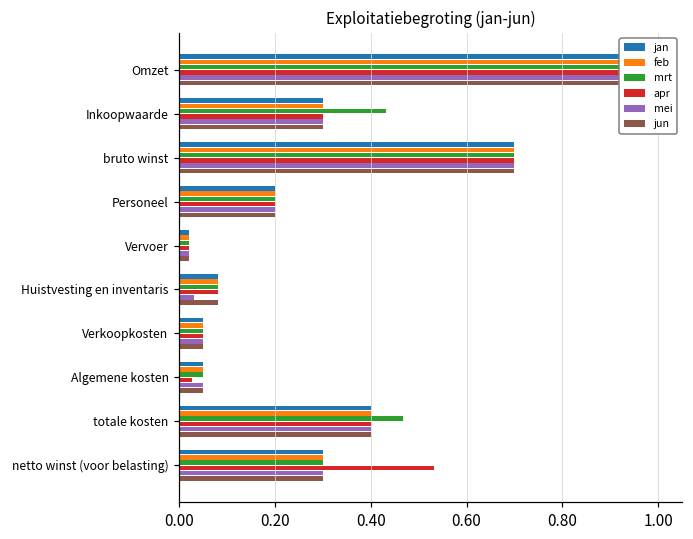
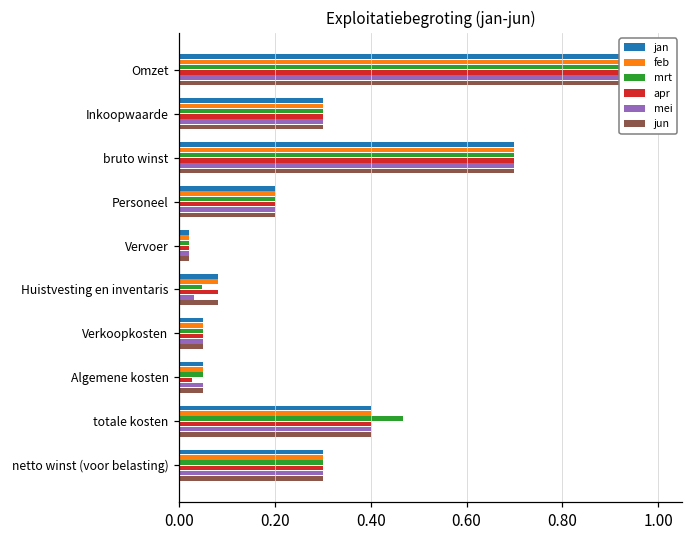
  {
    "jan": {
      "Inkoopwaarde": 0.30,
      "bruto winst": 0.70,
      "Personeel": 0.20,
      "Vervoer": 0.02,
      "Huistvesting en inventaris": 0.08,
      "Verkoopkosten": 0.05,
      "Algemene kosten": 0.05,
      "totale kosten": 0.40,
      "netto winst (voor belasting)": 0.30
    },
    "feb": {
      "Inkoopwaarde": 0.30,
      "bruto winst": 0.70,
      "Personeel": 0.20,
      "Vervoer": 0.02,
      "Huistvesting en inventaris": 0.08,
      "Verkoopkosten": 0.05,
      "Algemene kosten": 0.05,
      "totale kosten": 0.40,
      "netto winst (voor belasting)": 0.30
    },
    "mrt": {
-     "Inkoopwaarde": 0.43,
+     "Inkoopwaarde": 0.30,
      "bruto winst": 0.70,
      "Personeel": 0.20,
      "Vervoer": 0.02,
-     "Huistvesting en inventaris": 0.08,
+     "Huistvesting en inventaris": 0.05,
      "Verkoopkosten": 0.05,
      "Algemene kosten": 0.05,
      "totale kosten": 0.47,
      "netto winst (voor belasting)": 0.30
    },
    "apr": {
      "Inkoopwaarde": 0.30,
      "bruto winst": 0.70,
      "Personeel": 0.20,
      "Vervoer": 0.02,
      "Huistvesting en inventaris": 0.08,
      "Verkoopkosten": 0.05,
      "Algemene kosten": 0.03,
      "totale kosten": 0.40,
-     "netto winst (voor belasting)": 0.53
+     "netto winst (voor belasting)": 0.30
    },
    "mei": {
      "Inkoopwaarde": 0.30,
      "bruto winst": 0.70,
      "Personeel": 0.20,
      "Vervoer": 0.02,
      "Huistvesting en inventaris": 0.03,
      "Verkoopkosten": 0.05,
      "Algemene kosten": 0.05,
      "totale kosten": 0.40,
      "netto winst (voor belasting)": 0.30
    },
    "jun": {
      "Inkoopwaarde": 0.30,
      "bruto winst": 0.70,
      "Personeel": 0.20,
      "Vervoer": 0.02,
      "Huistvesting en inventaris": 0.08,
      "Verkoopkosten": 0.05,
      "Algemene kosten": 0.05,
      "totale kosten": 0.40,
      "netto winst (voor belasting)": 0.30
    }
  }
